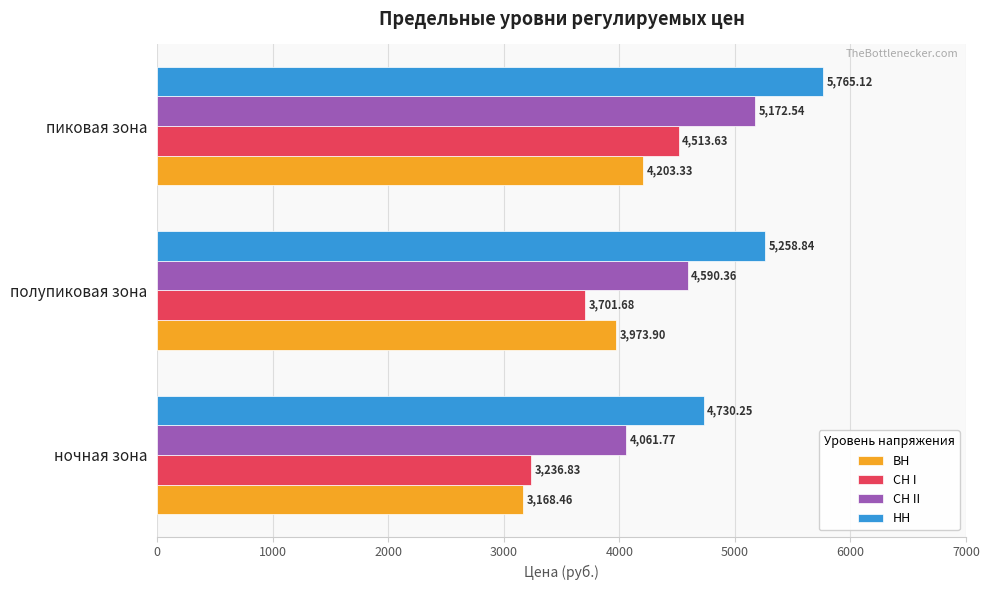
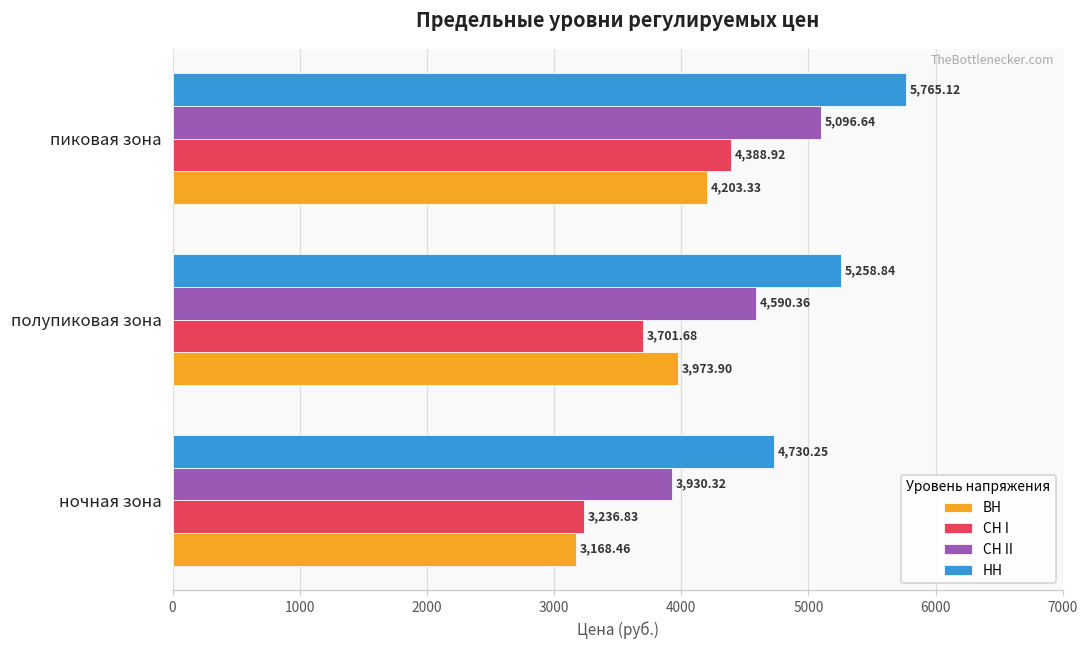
  {
    "ВН": {
      "пиковая зона": "4,203.33",
      "полупиковая зона": "3,973.90",
      "ночная зона": "3,168.46"
    },
    "СН I": {
-     "пиковая зона": "4,513.63",
+     "пиковая зона": "4,388.92",
      "полупиковая зона": "3,701.68",
      "ночная зона": "3,236.83"
    },
    "СН II": {
-     "пиковая зона": "5,172.54",
+     "пиковая зона": "5,096.64",
      "полупиковая зона": "4,590.36",
-     "ночная зона": "4,061.77"
+     "ночная зона": "3,930.32"
    },
    "НН": {
      "пиковая зона": "5,765.12",
      "полупиковая зона": "5,258.84",
      "ночная зона": "4,730.25"
    }
  }
